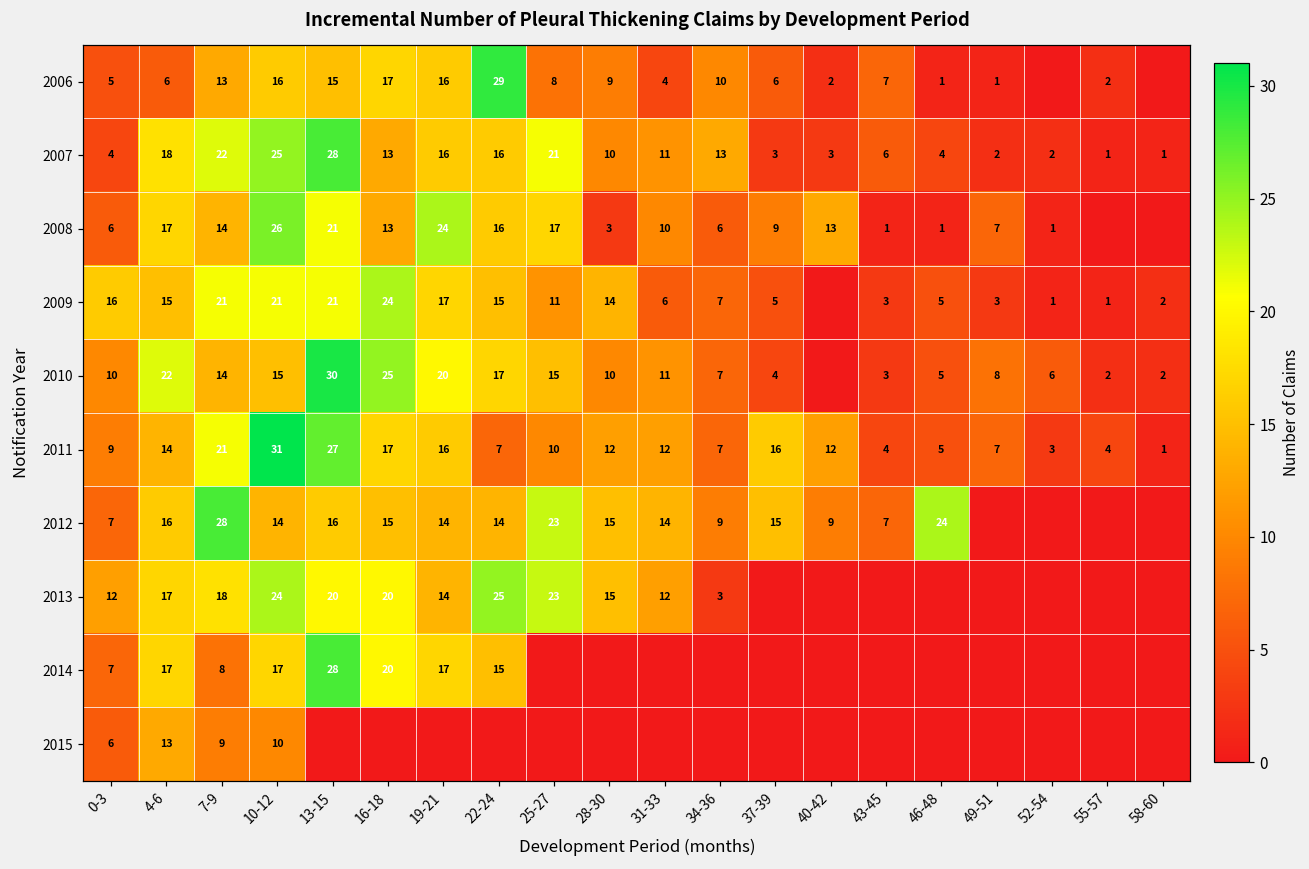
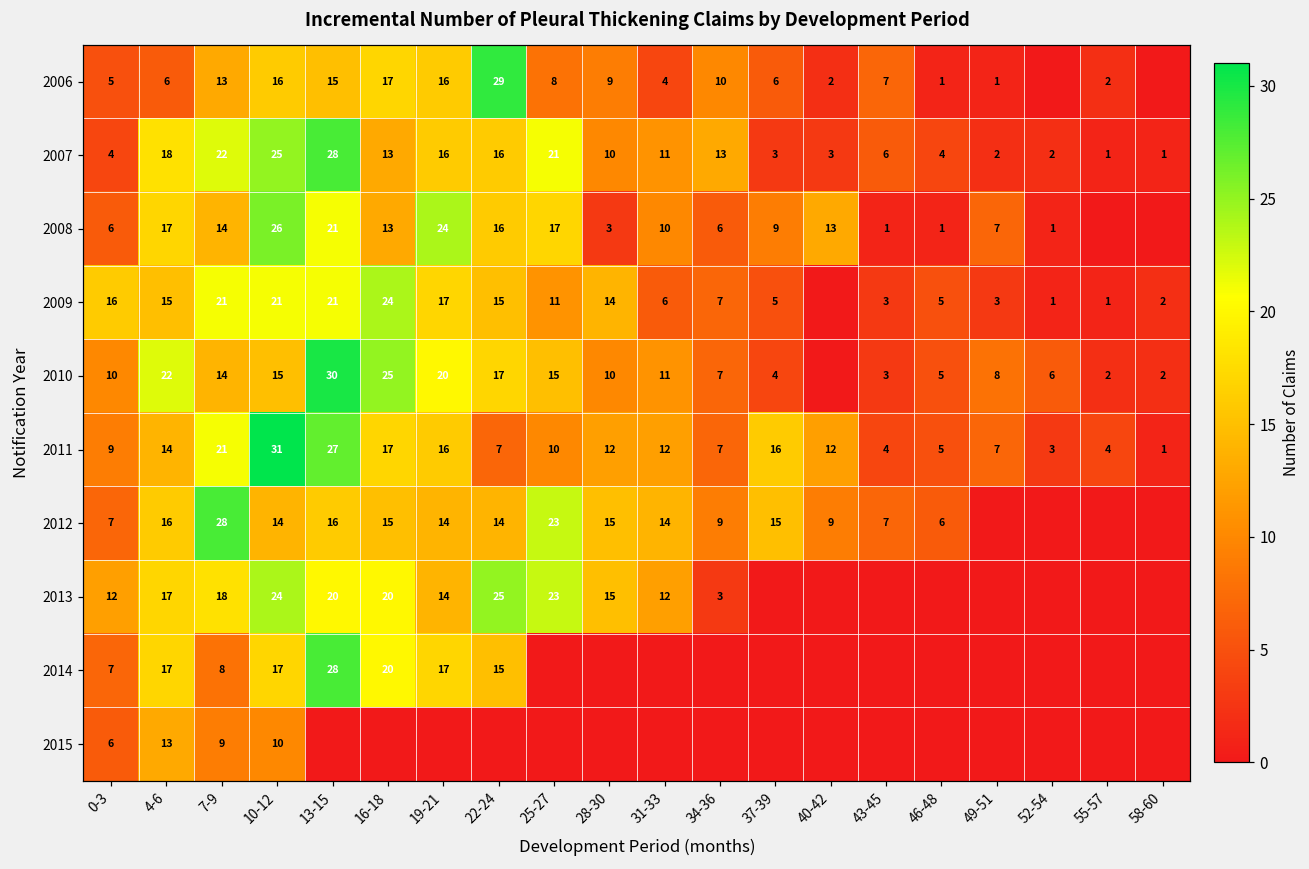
  {
    "2006": {
      "0-3": 5,
      "4-6": 6,
      "7-9": 13,
      "10-12": 16,
      "13-15": 15,
      "16-18": 17,
      "19-21": 16,
      "22-24": 29,
      "25-27": 8,
      "28-30": 9,
      "31-33": 4,
      "34-36": 10,
      "37-39": 6,
      "40-42": 2,
      "43-45": 7,
      "46-48": 1,
      "49-51": 1,
      "55-57": 2
    },
    "2007": {
      "0-3": 4,
      "4-6": 18,
      "7-9": 22,
      "10-12": 25,
      "13-15": 28,
      "16-18": 13,
      "19-21": 16,
      "22-24": 16,
      "25-27": 21,
      "28-30": 10,
      "31-33": 11,
      "34-36": 13,
      "37-39": 3,
      "40-42": 3,
      "43-45": 6,
      "46-48": 4,
      "49-51": 2,
      "52-54": 2,
      "55-57": 1,
      "58-60": 1
    },
    "2008": {
      "0-3": 6,
      "4-6": 17,
      "7-9": 14,
      "10-12": 26,
      "13-15": 21,
      "16-18": 13,
      "19-21": 24,
      "22-24": 16,
      "25-27": 17,
      "28-30": 3,
      "31-33": 10,
      "34-36": 6,
      "37-39": 9,
      "40-42": 13,
      "43-45": 1,
      "46-48": 1,
      "49-51": 7,
      "52-54": 1
    },
    "2009": {
      "0-3": 16,
      "4-6": 15,
      "7-9": 21,
      "10-12": 21,
      "13-15": 21,
      "16-18": 24,
      "19-21": 17,
      "22-24": 15,
      "25-27": 11,
      "28-30": 14,
      "31-33": 6,
      "34-36": 7,
      "37-39": 5,
      "43-45": 3,
      "46-48": 5,
      "49-51": 3,
      "52-54": 1,
      "55-57": 1,
      "58-60": 2
    },
    "2010": {
      "0-3": 10,
      "4-6": 22,
      "7-9": 14,
      "10-12": 15,
      "13-15": 30,
      "16-18": 25,
      "19-21": 20,
      "22-24": 17,
      "25-27": 15,
      "28-30": 10,
      "31-33": 11,
      "34-36": 7,
      "37-39": 4,
      "43-45": 3,
      "46-48": 5,
      "49-51": 8,
      "52-54": 6,
      "55-57": 2,
      "58-60": 2
    },
    "2011": {
      "0-3": 9,
      "4-6": 14,
      "7-9": 21,
      "10-12": 31,
      "13-15": 27,
      "16-18": 17,
      "19-21": 16,
      "22-24": 7,
      "25-27": 10,
      "28-30": 12,
      "31-33": 12,
      "34-36": 7,
      "37-39": 16,
      "40-42": 12,
      "43-45": 4,
      "46-48": 5,
      "49-51": 7,
      "52-54": 3,
      "55-57": 4,
      "58-60": 1
    },
    "2012": {
      "0-3": 7,
      "4-6": 16,
      "7-9": 28,
      "10-12": 14,
      "13-15": 16,
      "16-18": 15,
      "19-21": 14,
      "22-24": 14,
      "25-27": 23,
      "28-30": 15,
      "31-33": 14,
      "34-36": 9,
      "37-39": 15,
      "40-42": 9,
      "43-45": 7,
-     "46-48": 24
+     "46-48": 6
    },
    "2013": {
      "0-3": 12,
      "4-6": 17,
      "7-9": 18,
      "10-12": 24,
      "13-15": 20,
      "16-18": 20,
      "19-21": 14,
      "22-24": 25,
      "25-27": 23,
      "28-30": 15,
      "31-33": 12,
      "34-36": 3
    },
    "2014": {
      "0-3": 7,
      "4-6": 17,
      "7-9": 8,
      "10-12": 17,
      "13-15": 28,
      "16-18": 20,
      "19-21": 17,
      "22-24": 15
    },
    "2015": {
      "0-3": 6,
      "4-6": 13,
      "7-9": 9,
      "10-12": 10
    }
  }
